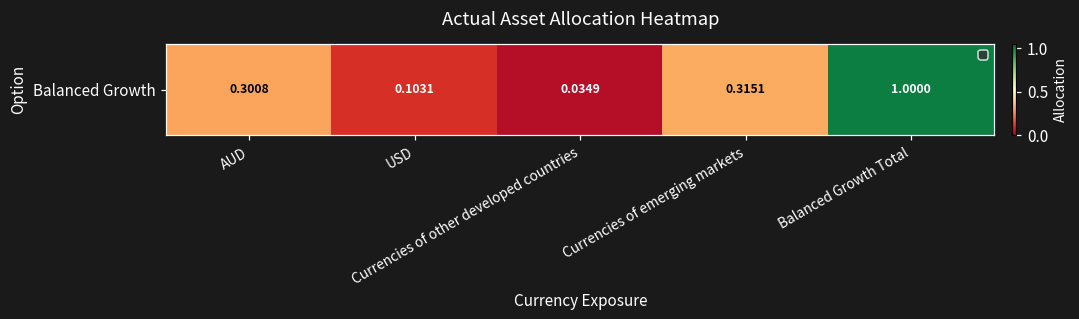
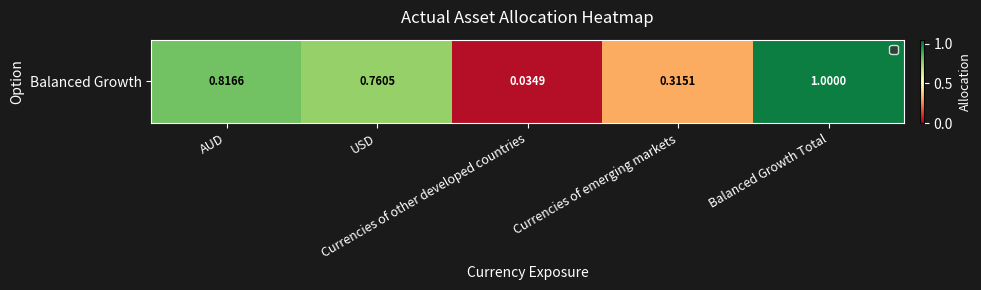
  {
    "Balanced Growth": {
-     "AUD": 0.3008,
-     "USD": 0.1031,
+     "AUD": 0.8166,
+     "USD": 0.7605,
      "Currencies of other developed countries": 0.0349,
      "Currencies of emerging markets": 0.3151,
      "Balanced Growth Total": 1.0000
    }
  }
